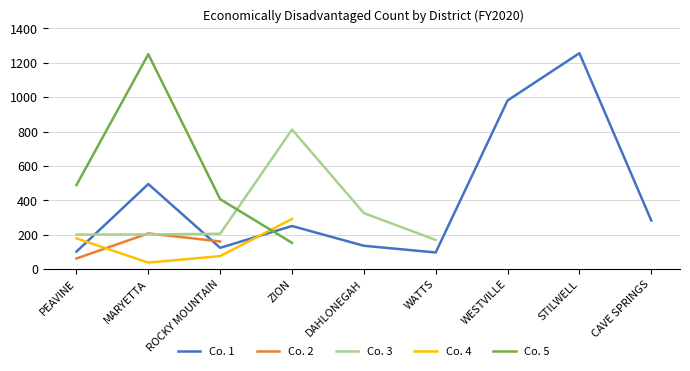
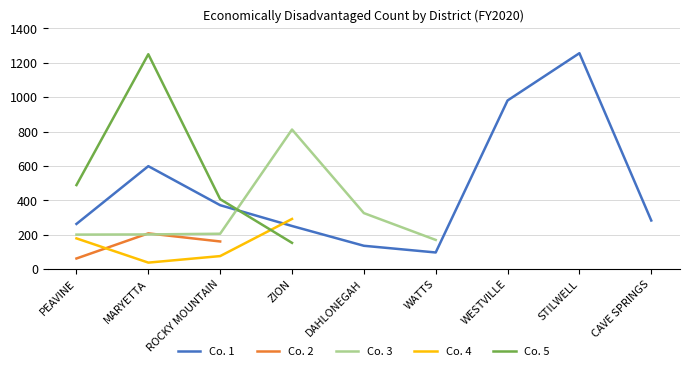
  {
    "Co. 1": {
-     "PEAVINE": 100,
-     "MARYETTA": 500,
-     "ROCKY MOUNTAIN": 120,
+     "PEAVINE": 260,
+     "MARYETTA": 600,
+     "ROCKY MOUNTAIN": 370,
      "ZION": 250,
      "DAHLONEGAH": 140,
      "WATTS": 100,
      "WESTVILLE": 980,
      "STILWELL": 1260,
      "CAVE SPRINGS": 280
    },
    "Co. 2": {
      "PEAVINE": 60,
      "ROCKY MOUNTAIN": 160
    },
    "Co. 3": {
      "PEAVINE": 200,
      "ROCKY MOUNTAIN": 210,
      "ZION": 810,
      "DAHLONEGAH": 330,
      "WATTS": 170
    },
    "Co. 4": {
      "PEAVINE": 180,
      "MARYETTA": 40,
      "ROCKY MOUNTAIN": 80,
      "ZION": 290
    },
    "Co. 5": {
      "PEAVINE": 490,
      "MARYETTA": 1250,
      "ROCKY MOUNTAIN": 410,
      "ZION": 150
    }
  }
